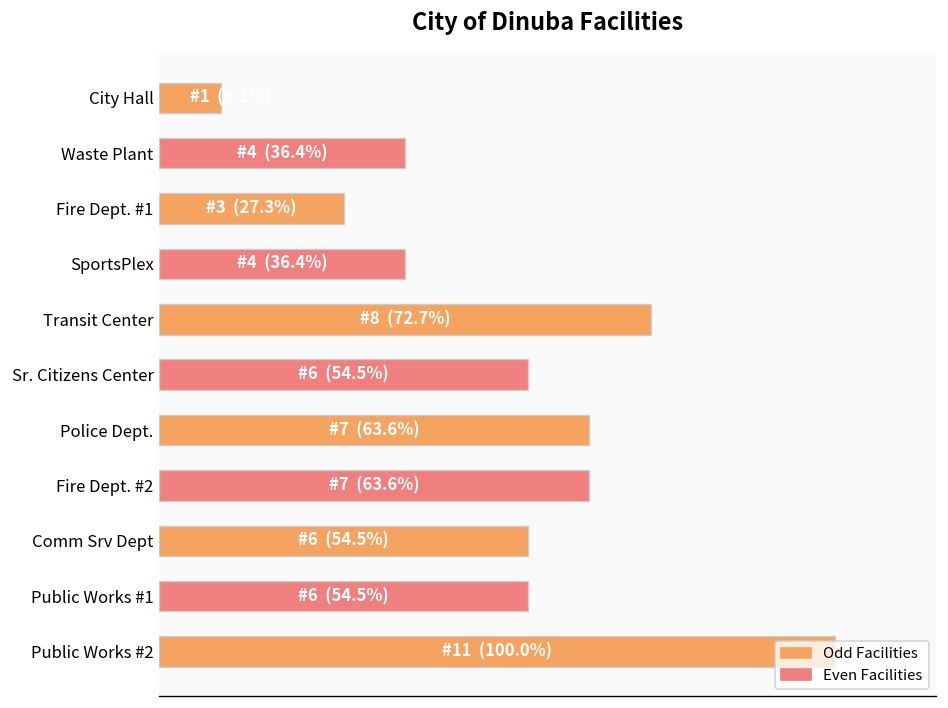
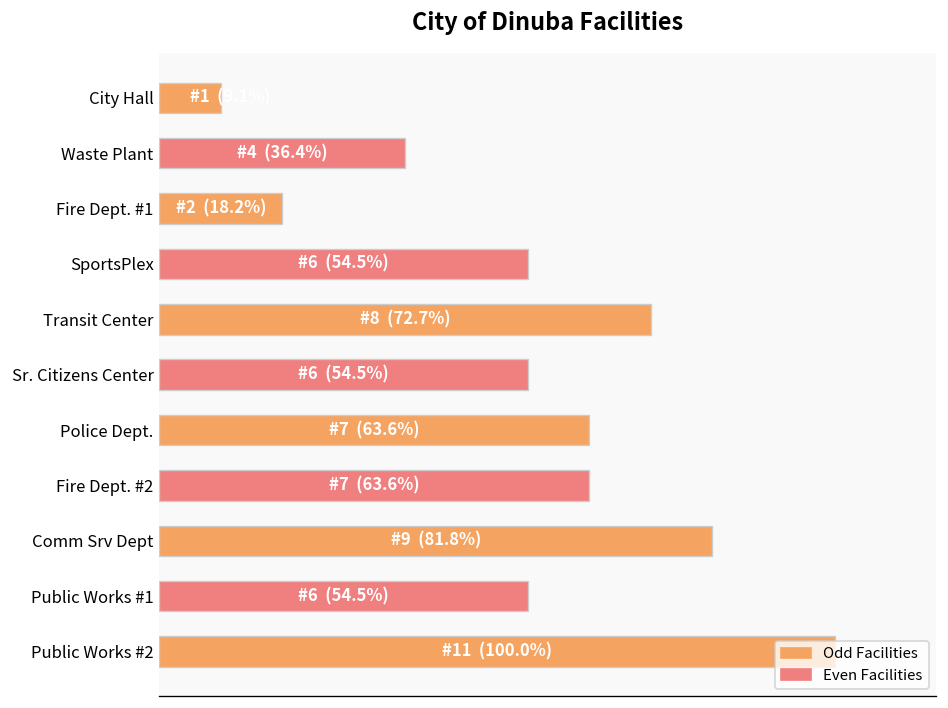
  {
    "Waste Plant": "(36.4%)",
-   "Fire Dept. #1": "3 (27.3%)",
-   "SportsPlex": "4 (36.4%)",
+   "Fire Dept. #1": "2 (18.2%)",
+   "SportsPlex": "6 (54.5%)",
    "Transit Center": "(72.7%)",
    "Sr. Citizens Center": "(54.5%)",
    "Police Dept.": "(63.6%)",
    "Fire Dept. #2": "(63.6%)",
-   "Comm Srv Dept": "6 (54.5%)",
+   "Comm Srv Dept": "9 (81.8%)",
    "Public Works #1": "(54.5%)"
  }
